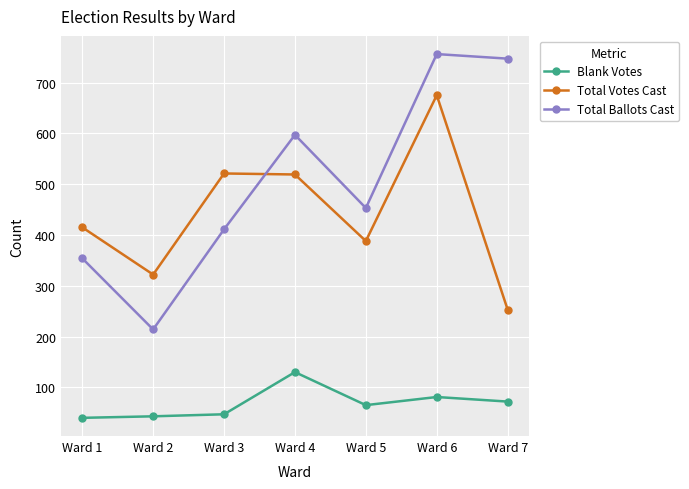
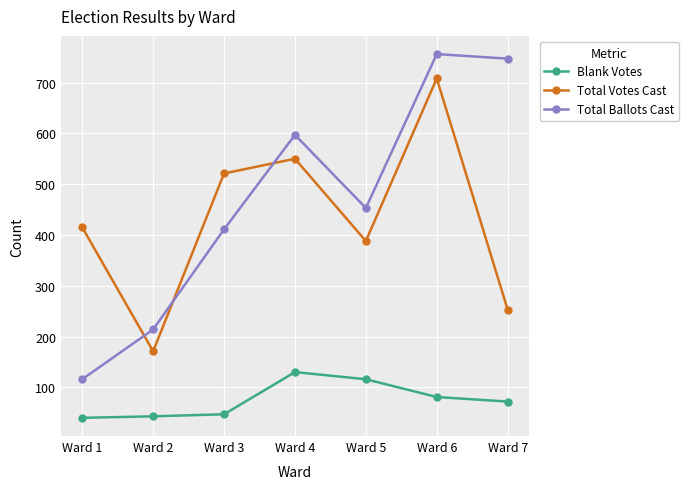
  {
    "Blank Votes": {
      "Ward 1": 40,
      "Ward 2": 40,
      "Ward 3": 50,
      "Ward 4": 130,
-     "Ward 5": 70,
+     "Ward 5": 120,
      "Ward 6": 80,
      "Ward 7": 70
    },
    "Total Votes Cast": {
      "Ward 1": 420,
-     "Ward 2": 320,
+     "Ward 2": 170,
      "Ward 3": 520,
-     "Ward 4": 520,
+     "Ward 4": 550,
      "Ward 5": 390,
-     "Ward 6": 680,
+     "Ward 6": 710,
      "Ward 7": 250
    },
    "Total Ballots Cast": {
-     "Ward 1": 350,
+     "Ward 1": 120,
      "Ward 2": 210,
      "Ward 3": 410,
      "Ward 4": 600,
      "Ward 5": 450,
      "Ward 6": 760,
      "Ward 7": 750
    }
  }
